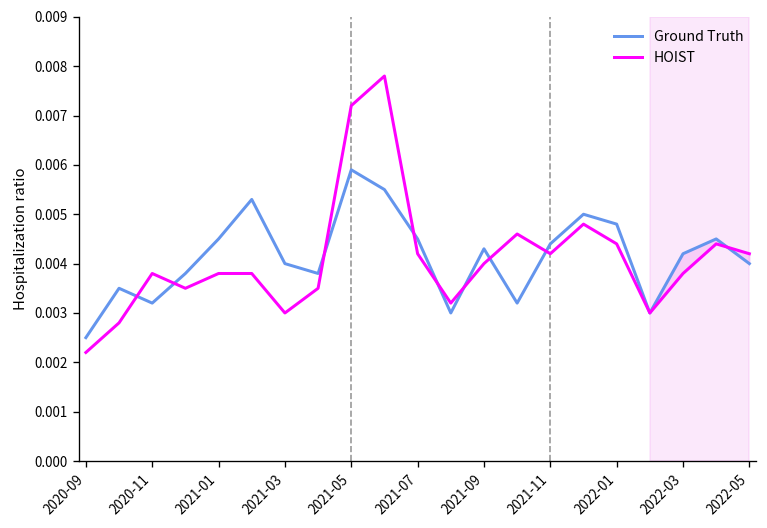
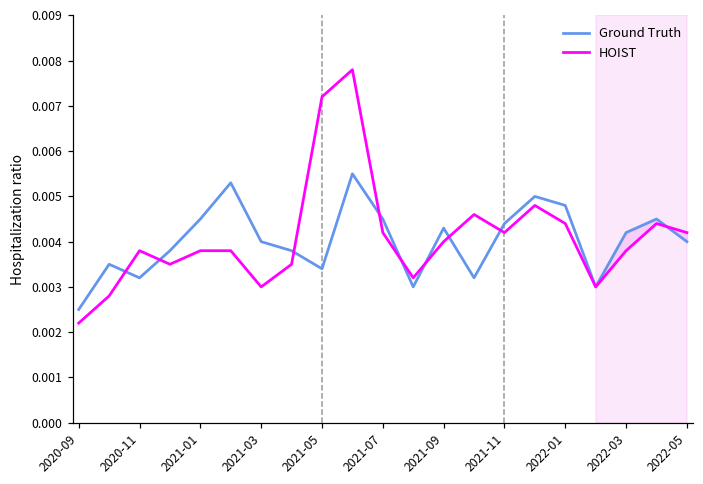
  {
    "Ground Truth": {
      "2020-09": 0.0025,
      "2020-11": 0.0032,
      "2021-01": 0.0045,
      "2021-03": 0.0040,
-     "2021-05": 0.0059,
+     "2021-05": 0.0034,
      "2021-07": 0.0045,
      "2021-09": 0.0043,
      "2021-11": 0.0044,
      "2022-01": 0.0048,
      "2022-05": 0.0040
    },
    "HOIST": {
      "2020-09": 0.0022,
      "2020-11": 0.0038,
      "2021-01": 0.0038,
      "2021-03": 0.0030,
      "2021-05": 0.0072,
      "2021-07": 0.0042,
      "2021-09": 0.0040,
      "2021-11": 0.0042,
      "2022-01": 0.0044,
      "2022-03": 0.0038
    }
  }
